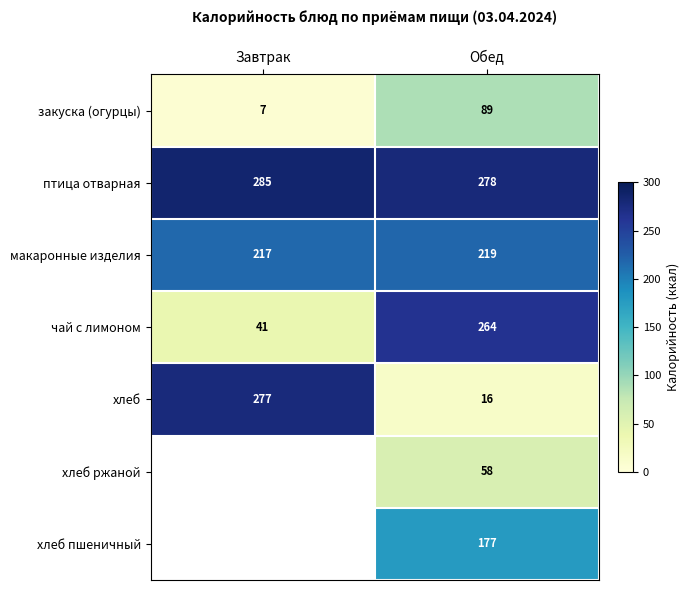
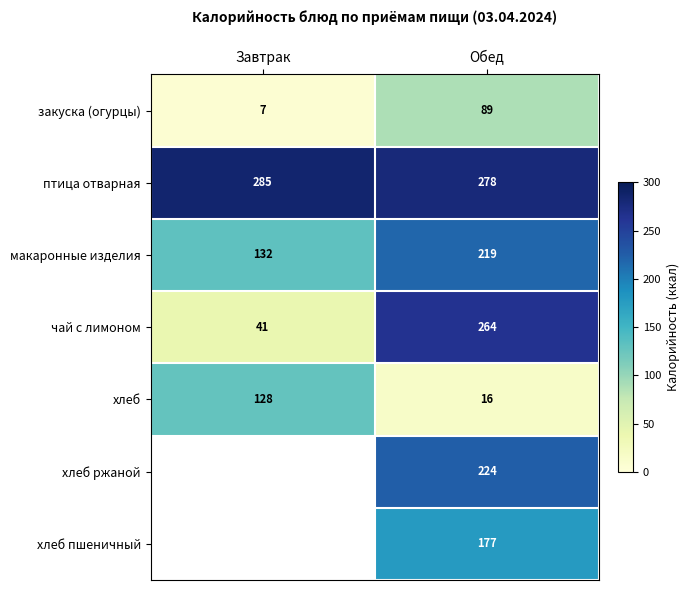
  {
    "закуска (огурцы)": {
      "Завтрак": 7,
      "Обед": 89
    },
    "птица отварная": {
      "Завтрак": 285,
      "Обед": 278
    },
    "макаронные изделия": {
-     "Завтрак": 217,
+     "Завтрак": 132,
      "Обед": 219
    },
    "чай с лимоном": {
      "Завтрак": 41,
      "Обед": 264
    },
    "хлеб": {
-     "Завтрак": 277,
+     "Завтрак": 128,
      "Обед": 16
    },
    "хлеб ржаной": {
-     "Обед": 58
+     "Обед": 224
    },
    "хлеб пшеничный": {
      "Обед": 177
    }
  }
